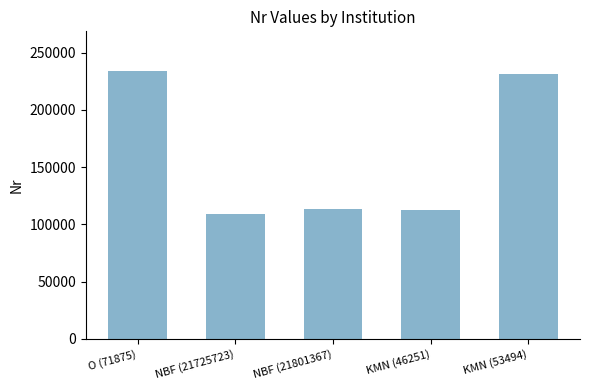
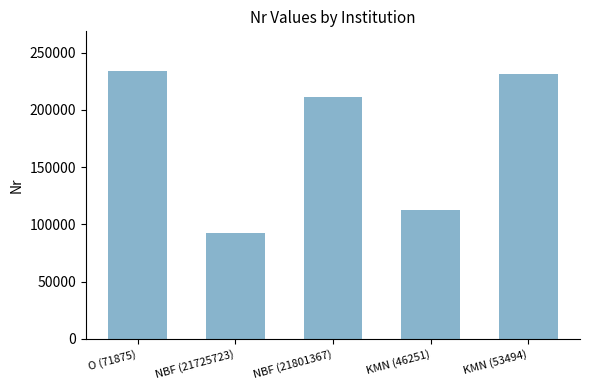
  {
    "O (71875)": 234000,
-   "NBF (21725723)": 109000,
-   "NBF (21801367)": 114000,
+   "NBF (21725723)": 92000,
+   "NBF (21801367)": 212000,
    "KMN (46251)": 113000,
    "KMN (53494)": 232000
  }
